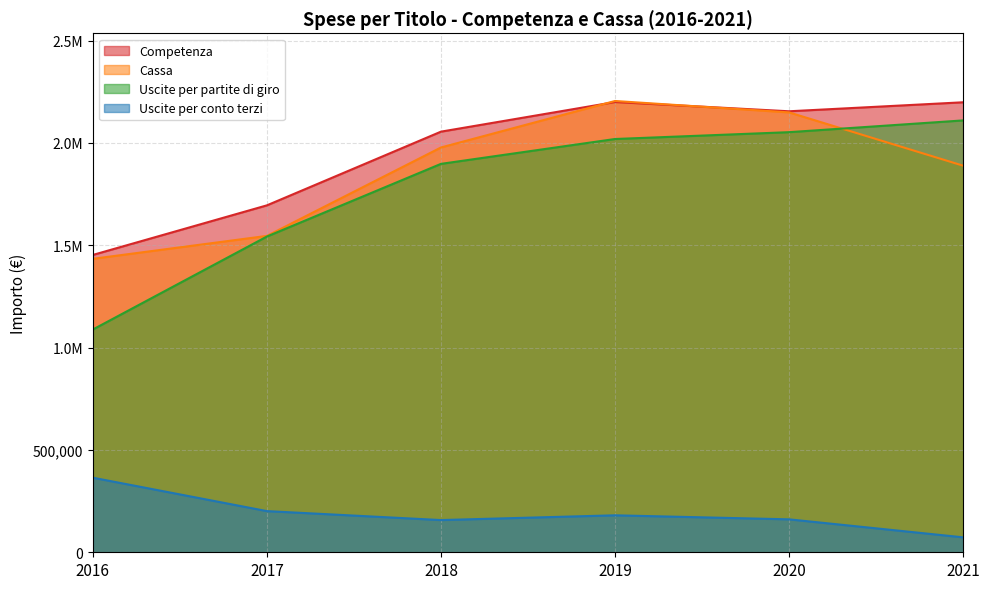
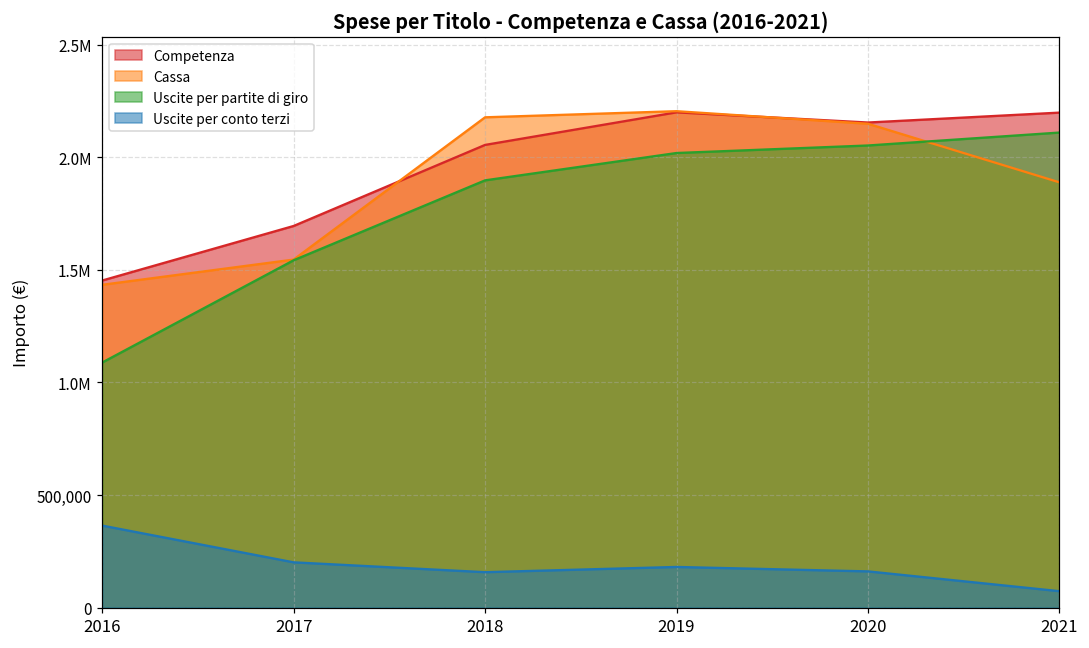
  {
    "Competenza": {
      "2016": "1,450,000",
      "2017": "1,700,000",
      "2018": "2,060,000",
      "2021": "2,200,000"
    },
    "Cassa": {
      "2016": "1,430,000",
-     "2018": "1,980,000",
+     "2018": "2,180,000",
      "2021": "1,890,000"
    },
    "Uscite per partite di giro": {
      "2016": "1,090,000",
      "2018": "1,900,000",
      "2019": "2,020,000",
      "2020": "2,050,000",
      "2021": "2,110,000"
    },
    "Uscite per conto terzi": {
      "2016": "360,000",
      "2017": "200,000",
      "2018": "160,000",
      "2019": "180,000",
      "2020": "160,000",
      "2021": "70,000"
    }
  }
